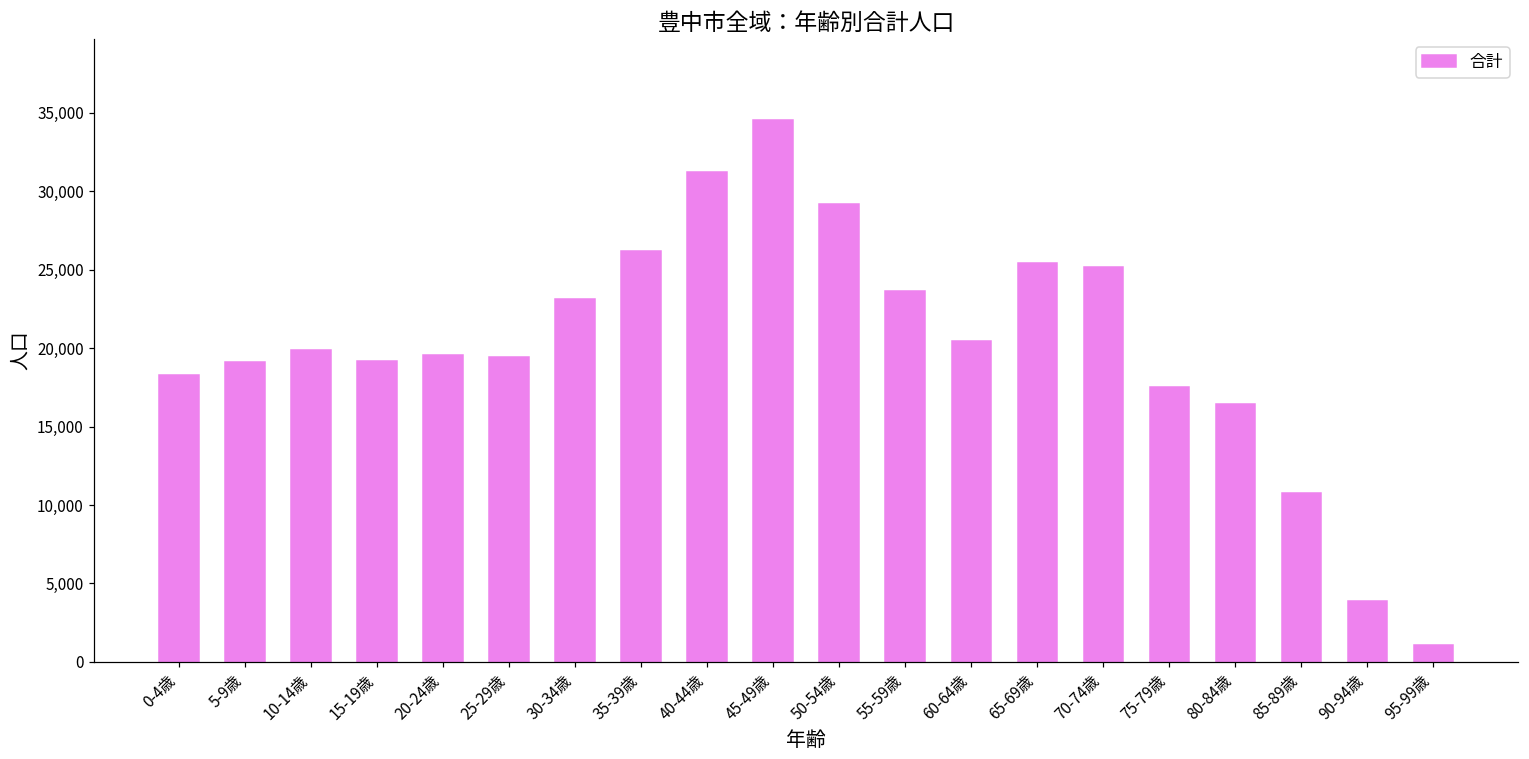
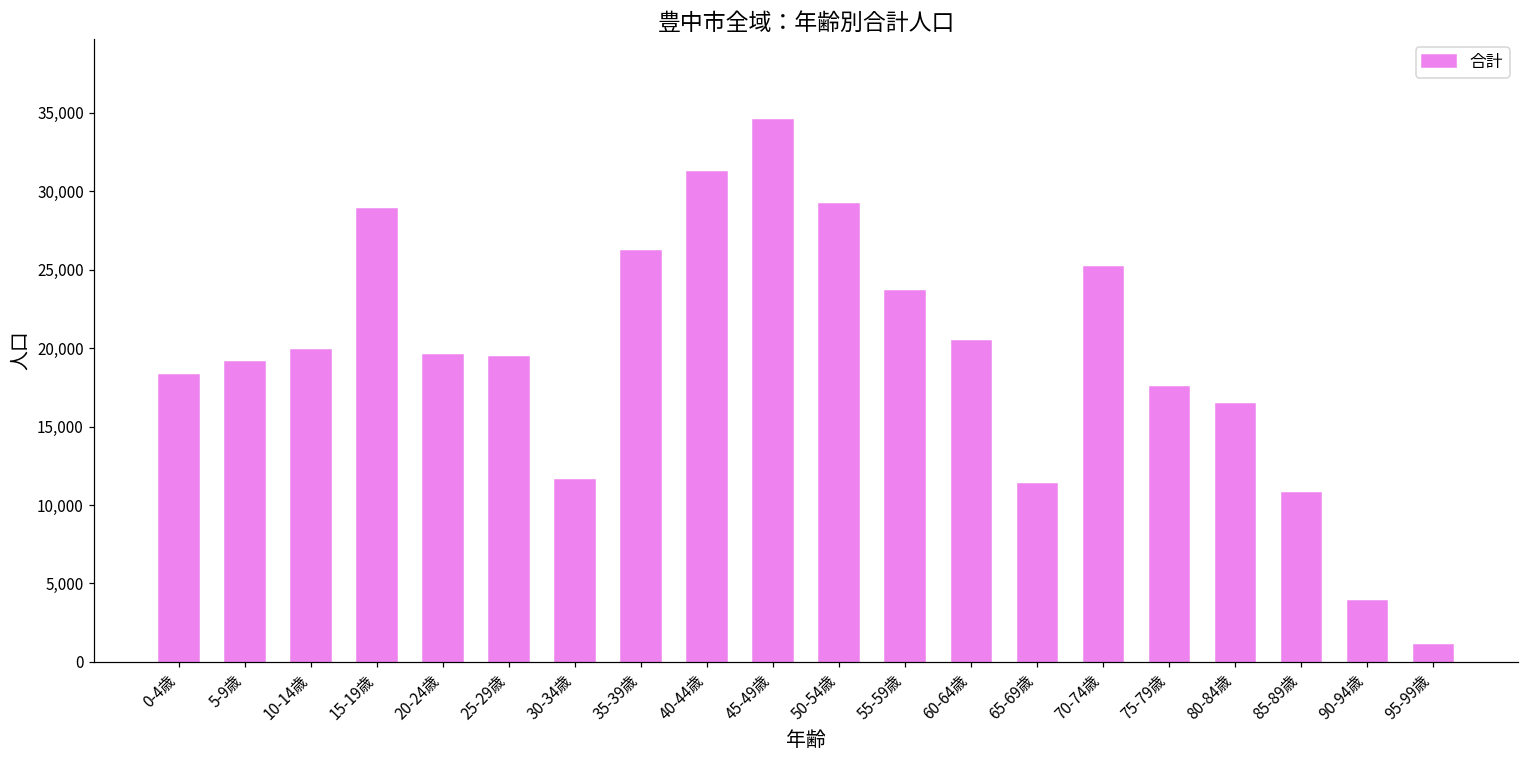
  {
    "0-4歳": "18,300",
    "5-9歳": "19,100",
    "10-14歳": "19,900",
-   "15-19歳": "19,200",
+   "15-19歳": "28,900",
    "20-24歳": "19,600",
    "25-29歳": "19,400",
-   "30-34歳": "23,100",
+   "30-34歳": "11,600",
    "35-39歳": "26,200",
    "40-44歳": "31,200",
    "45-49歳": "34,500",
    "50-54歳": "29,200",
    "55-59歳": "23,600",
    "60-64歳": "20,400",
-   "65-69歳": "25,500",
+   "65-69歳": "11,300",
    "70-74歳": "25,100",
    "75-79歳": "17,500",
    "80-84歳": "16,500",
    "85-89歳": "10,800",
    "90-94歳": "3,900",
    "95-99歳": "1,100"
  }
